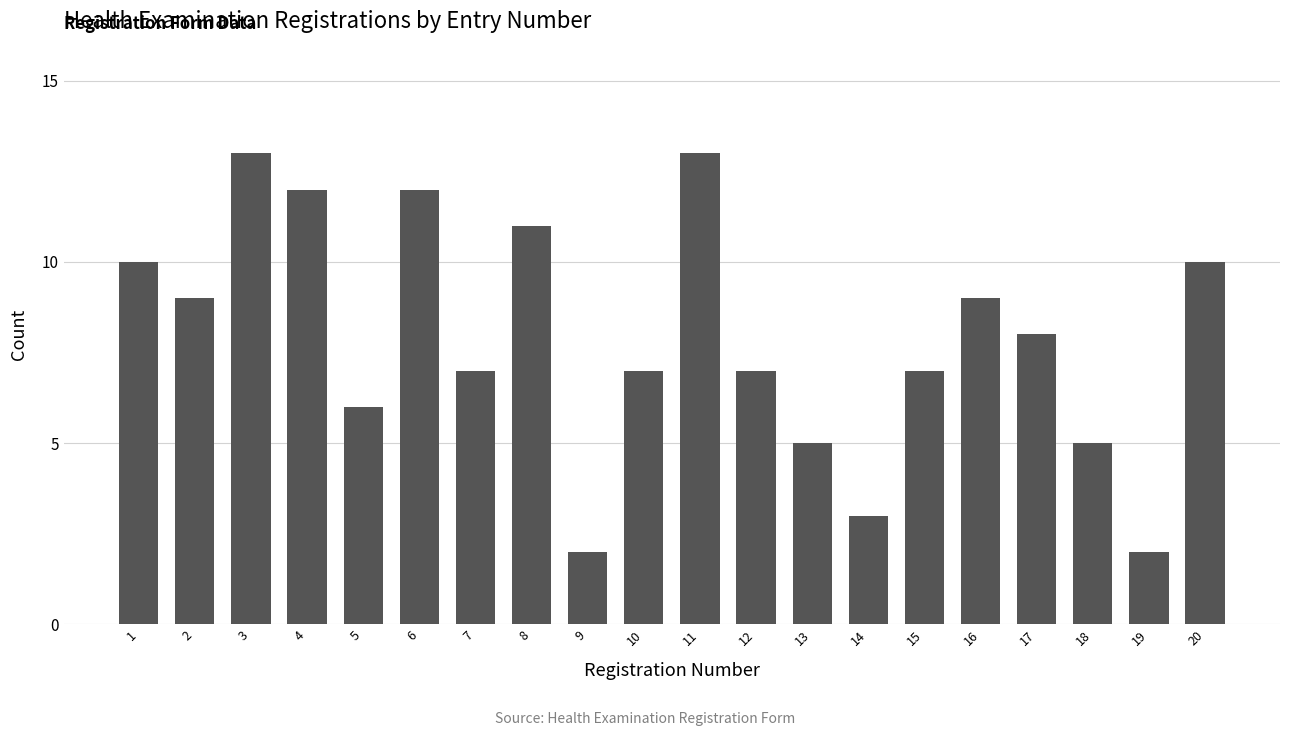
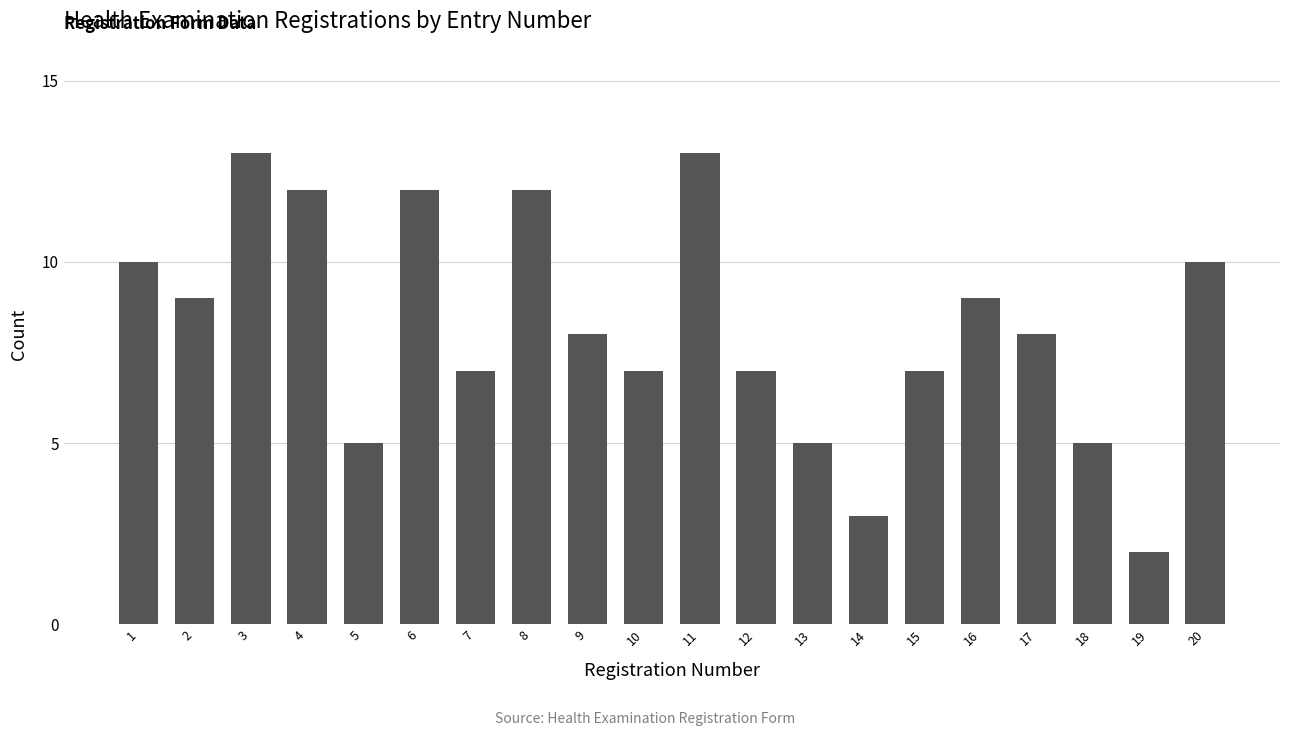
  {
    "1": 10,
    "2": 9,
    "3": 13,
    "4": 12,
-   "5": 6,
+   "5": 5,
    "6": 12,
    "7": 7,
-   "8": 11,
-   "9": 2,
+   "8": 12,
+   "9": 8,
    "10": 7,
    "11": 13,
    "12": 7,
    "13": 5,
    "14": 3,
    "15": 7,
    "16": 9,
    "17": 8,
    "18": 5,
    "19": 2,
    "20": 10
  }
